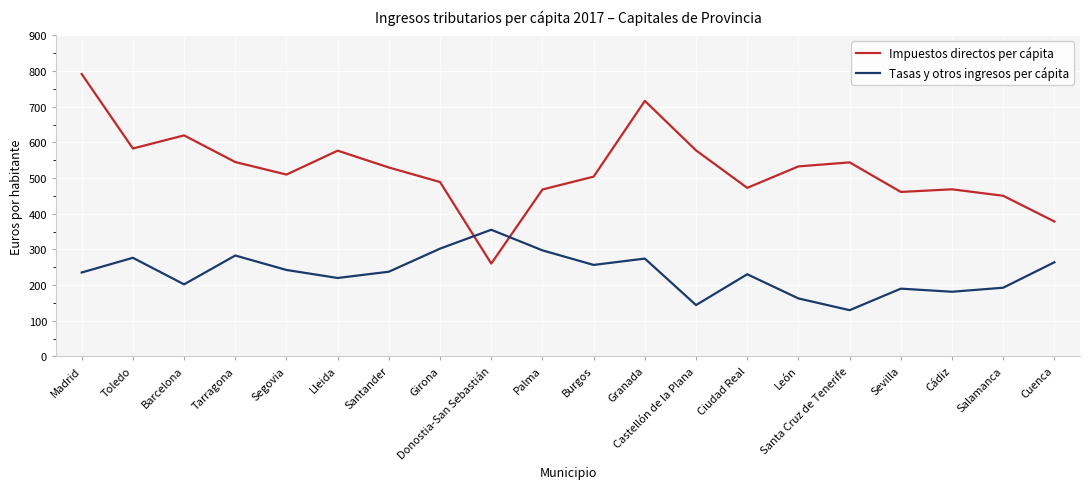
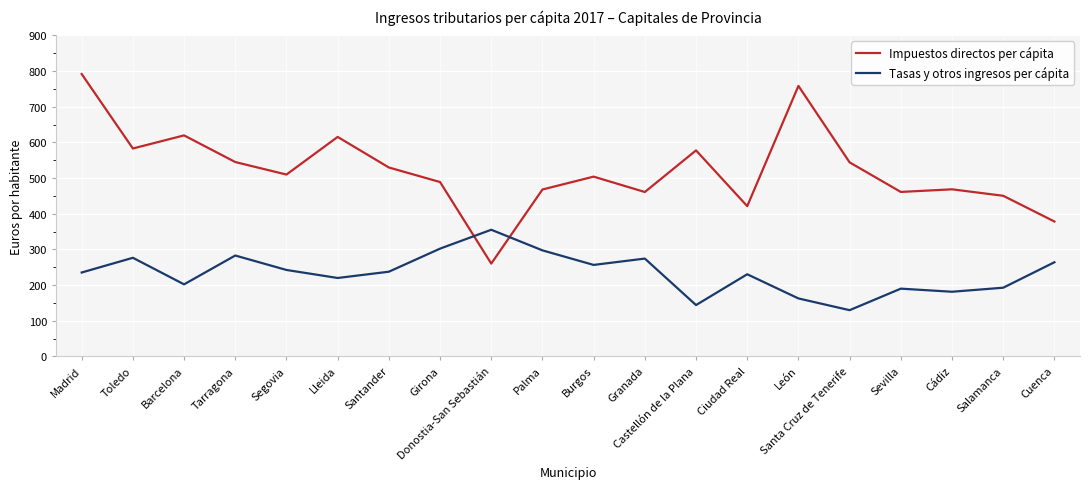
  {
    "Impuestos directos per cápita": {
      "Madrid": 790,
      "Toledo": 580,
      "Barcelona": 620,
      "Tarragona": 540,
      "Segovia": 510,
-     "Lleida": 580,
+     "Lleida": 620,
      "Santander": 530,
      "Girona": 490,
      "Donostia-San Sebastián": 260,
      "Palma": 470,
      "Burgos": 500,
-     "Granada": 720,
+     "Granada": 460,
      "Castellón de la Plana": 580,
-     "Ciudad Real": 470,
-     "León": 530,
+     "Ciudad Real": 420,
+     "León": 760,
      "Santa Cruz de Tenerife": 540,
      "Sevilla": 460,
      "Cádiz": 470,
      "Salamanca": 450,
      "Cuenca": 380
    },
    "Tasas y otros ingresos per cápita": {
      "Madrid": 240,
      "Toledo": 280,
      "Barcelona": 200,
      "Tarragona": 280,
      "Segovia": 240,
      "Lleida": 220,
      "Santander": 240,
      "Girona": 300,
      "Donostia-San Sebastián": 360,
      "Palma": 300,
      "Burgos": 260,
      "Granada": 270,
      "Castellón de la Plana": 140,
      "Ciudad Real": 230,
      "León": 160,
      "Santa Cruz de Tenerife": 130,
      "Sevilla": 190,
      "Cádiz": 180,
      "Salamanca": 190,
      "Cuenca": 260
    }
  }
